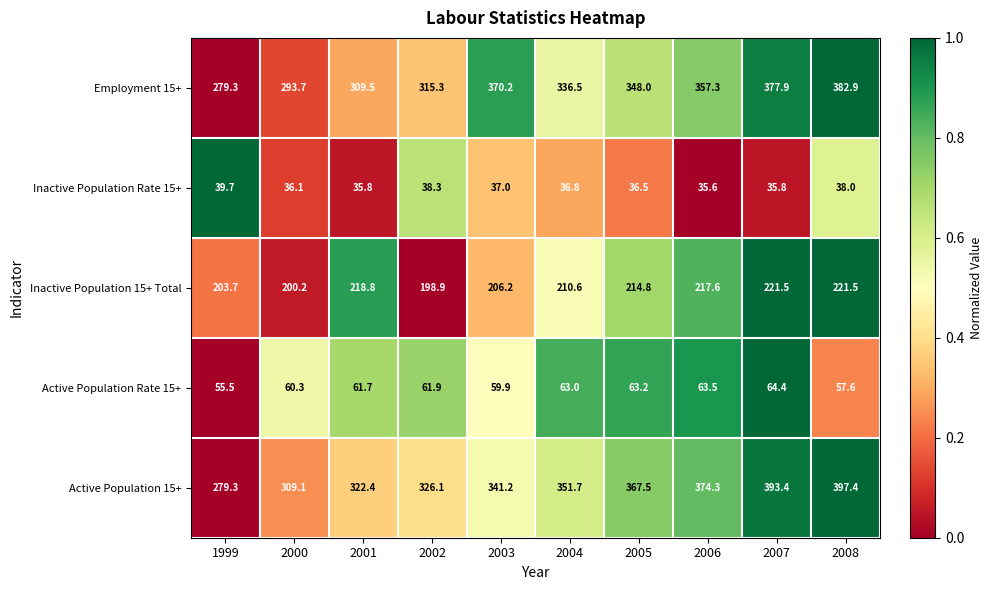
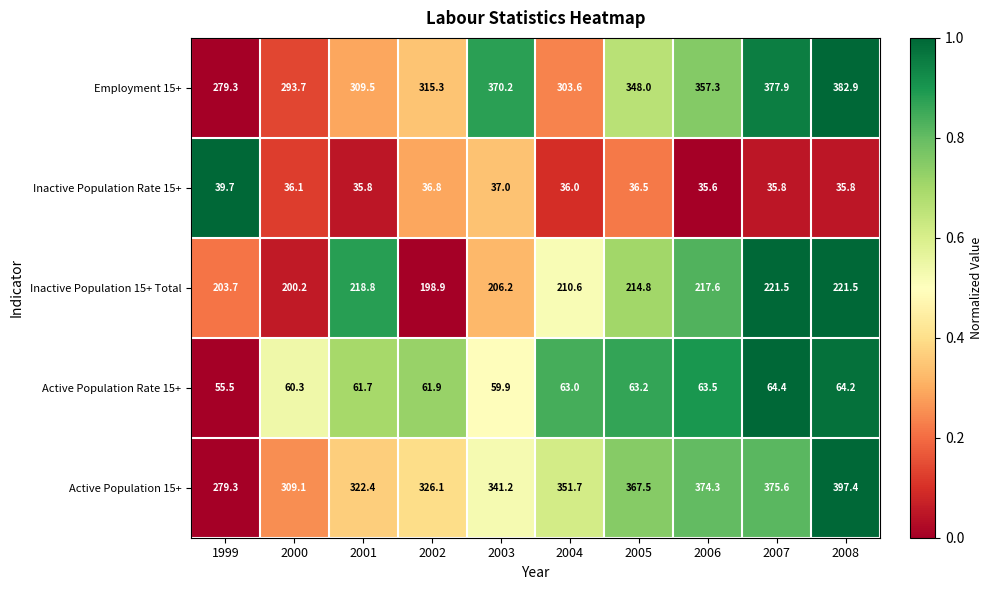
  {
    "Employment 15+": {
      "1999": 279.3,
      "2000": 293.7,
      "2001": 309.5,
      "2002": 315.3,
      "2003": 370.2,
-     "2004": 336.5,
+     "2004": 303.6,
      "2005": 348.0,
      "2006": 357.3,
      "2007": 377.9,
      "2008": 382.9
    },
    "Inactive Population Rate 15+": {
      "1999": 39.7,
      "2000": 36.1,
      "2001": 35.8,
-     "2002": 38.3,
+     "2002": 36.8,
      "2003": 37.0,
-     "2004": 36.8,
+     "2004": 36.0,
      "2005": 36.5,
      "2006": 35.6,
      "2007": 35.8,
-     "2008": 38.0
+     "2008": 35.8
    },
    "Inactive Population 15+ Total": {
      "1999": 203.7,
      "2000": 200.2,
      "2001": 218.8,
      "2002": 198.9,
      "2003": 206.2,
      "2004": 210.6,
      "2005": 214.8,
      "2006": 217.6,
      "2007": 221.5,
      "2008": 221.5
    },
    "Active Population Rate 15+": {
      "1999": 55.5,
      "2000": 60.3,
      "2001": 61.7,
      "2002": 61.9,
      "2003": 59.9,
      "2004": 63.0,
      "2005": 63.2,
      "2006": 63.5,
      "2007": 64.4,
-     "2008": 57.6
+     "2008": 64.2
    },
    "Active Population 15+": {
      "1999": 279.3,
      "2000": 309.1,
      "2001": 322.4,
      "2002": 326.1,
      "2003": 341.2,
      "2004": 351.7,
      "2005": 367.5,
      "2006": 374.3,
-     "2007": 393.4,
+     "2007": 375.6,
      "2008": 397.4
    }
  }
